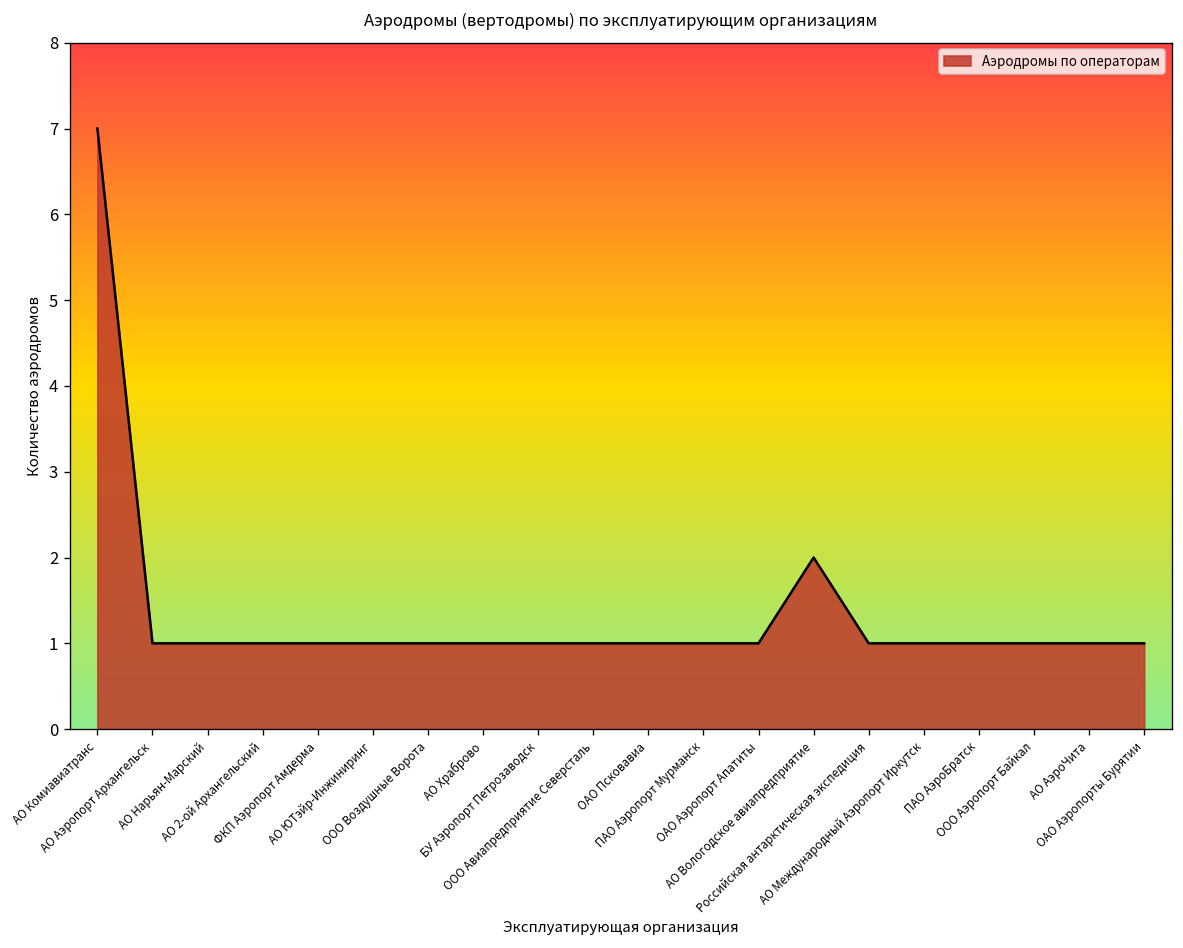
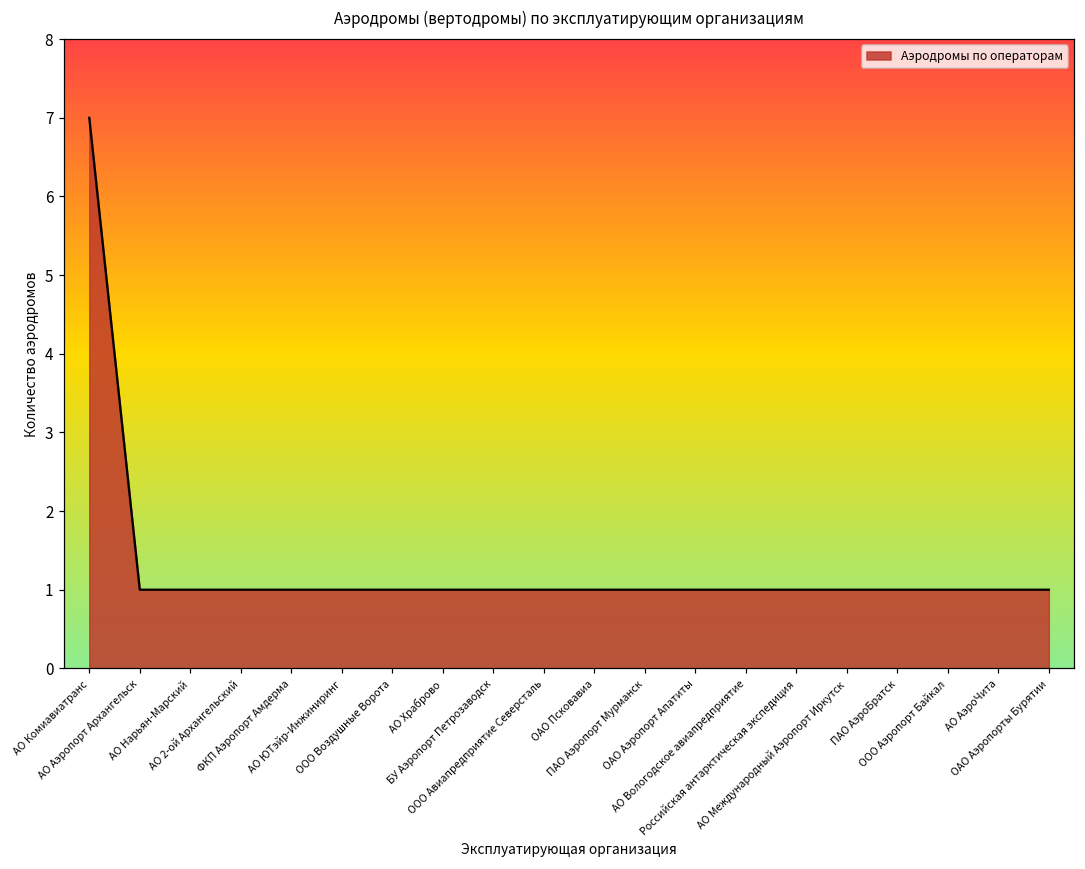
  {
    "АО Комиавиатранс": 7,
    "АО Аэропорт Архангельск": 1,
    "АО Нарьян-Марский": 1,
    "АО 2-ой Архангельский": 1,
    "ФКП Аэропорт Амдерма": 1,
    "АО ЮТэйр-Инжиниринг": 1,
    "ООО Воздушные Ворота": 1,
    "АО Храброво": 1,
    "БУ Аэропорт Петрозаводск": 1,
    "ООО Авиапредприятие Северсталь": 1,
    "ОАО Псковавиа": 1,
    "ПАО Аэропорт Мурманск": 1,
    "ОАО Аэропорт Апатиты": 1,
-   "АО Вологодское авиапредприятие": 2,
+   "АО Вологодское авиапредприятие": 1,
    "Российская антарктическая экспедиция": 1,
    "АО Международный Аэропорт Иркутск": 1,
    "ПАО АэроБратск": 1,
    "ООО Аэропорт Байкал": 1,
    "АО АэроЧита": 1,
    "ОАО Аэропорты Бурятии": 1
  }
